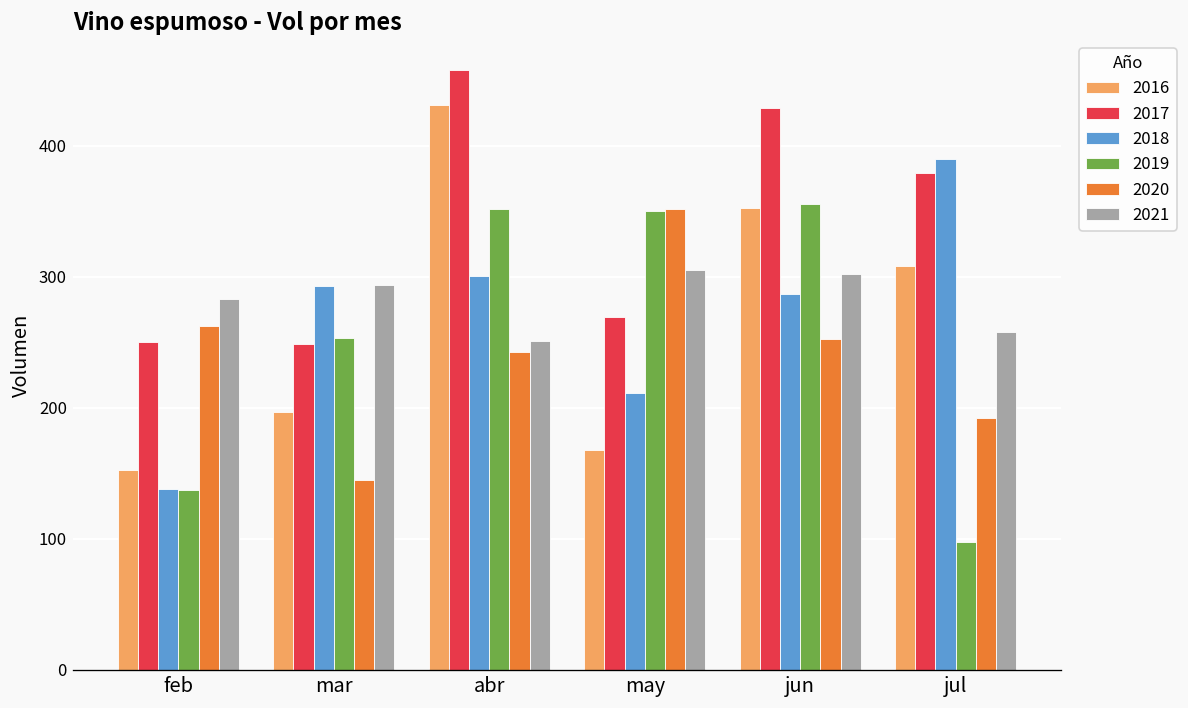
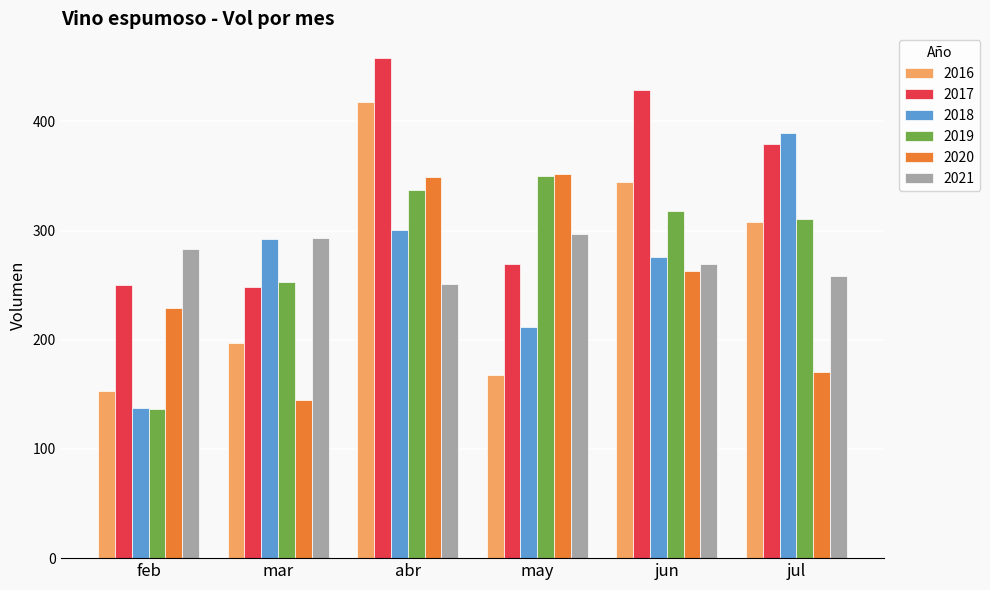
  {
    "2016": {
      "feb": 153,
      "mar": 197,
-     "abr": 431,
+     "abr": 418,
      "may": 167,
-     "jun": 353,
+     "jun": 344,
      "jul": 308
    },
    "2017": {
      "feb": 250,
      "mar": 248,
      "abr": 458,
      "may": 269,
      "jun": 429,
      "jul": 379
    },
    "2018": {
      "feb": 138,
      "mar": 293,
      "abr": 300,
      "may": 212,
-     "jun": 287,
+     "jun": 276,
      "jul": 389
    },
    "2019": {
      "feb": 137,
      "mar": 253,
-     "abr": 352,
+     "abr": 337,
      "may": 350,
-     "jun": 356,
-     "jul": 97
+     "jun": 318,
+     "jul": 310
    },
    "2020": {
-     "feb": 263,
+     "feb": 229,
      "mar": 145,
-     "abr": 242,
+     "abr": 349,
      "may": 352,
-     "jun": 253,
-     "jul": 192
+     "jun": 263,
+     "jul": 170
    },
    "2021": {
      "feb": 283,
      "mar": 294,
      "abr": 251,
-     "may": 305,
-     "jun": 302,
+     "may": 297,
+     "jun": 269,
      "jul": 258
    }
  }
